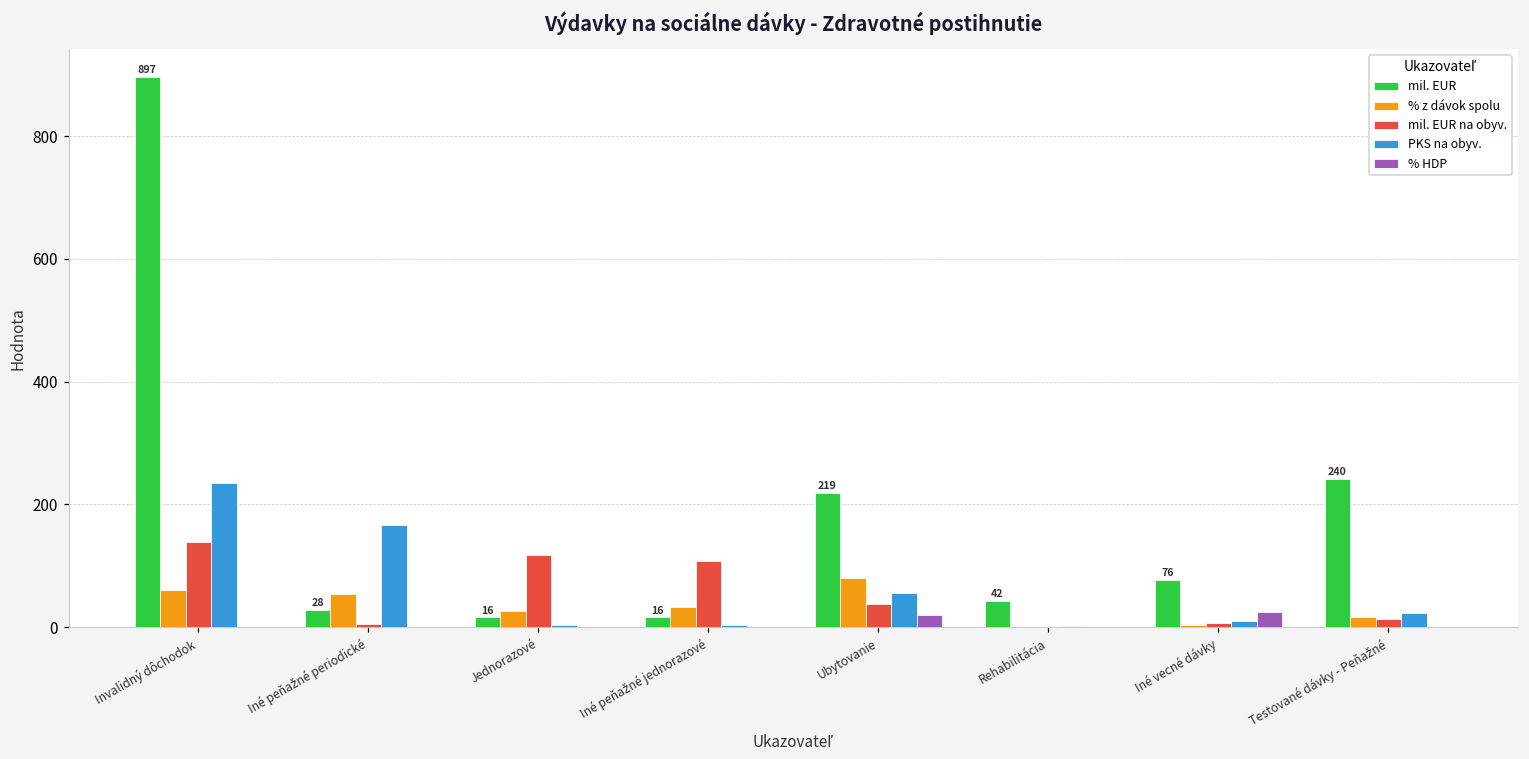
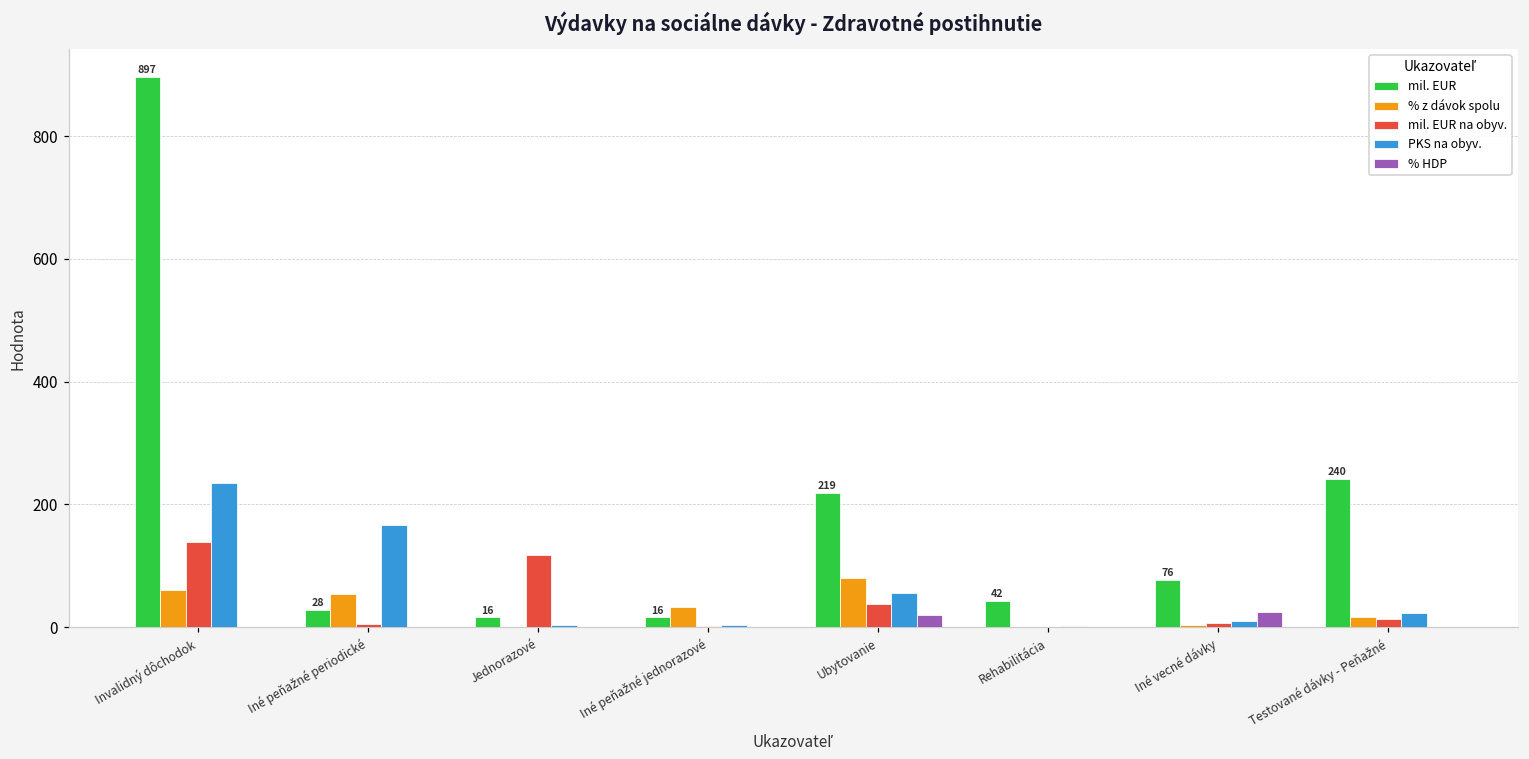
  {
    "mil. EUR": {
      "Invalidný dôchodok": 897,
      "Iné peňažné periodické": 28,
      "Jednorazové": 16,
      "Iné peňažné jednorazové": 16,
      "Ubytovanie": 219
    },
    "% z dávok spolu": {
      "Invalidný dôchodok": 60,
      "Iné peňažné periodické": 50,
-     "Jednorazové": 30,
+     "Jednorazové": 0,
      "Iné peňažné jednorazové": 30,
      "Ubytovanie": 80,
      "Testované dávky - Peňažné": 20
    },
    "mil. EUR na obyv.": {
      "Invalidný dôchodok": 140,
      "Jednorazové": 120,
-     "Iné peňažné jednorazové": 110,
+     "Iné peňažné jednorazové": 0,
      "Ubytovanie": 40,
      "Iné vecné dávky": 10,
      "Testované dávky - Peňažné": 10
    },
    "PKS na obyv.": {
      "Invalidný dôchodok": 230,
      "Iné peňažné periodické": 170,
      "Ubytovanie": 50,
      "Iné vecné dávky": 10,
      "Testované dávky - Peňažné": 20
    },
    "% HDP": {
      "Iné peňažné periodické": 0,
      "Jednorazové": 0,
      "Iné peňažné jednorazové": 0,
      "Ubytovanie": 20,
      "Rehabilitácia": 0,
      "Iné vecné dávky": 20
    }
  }
